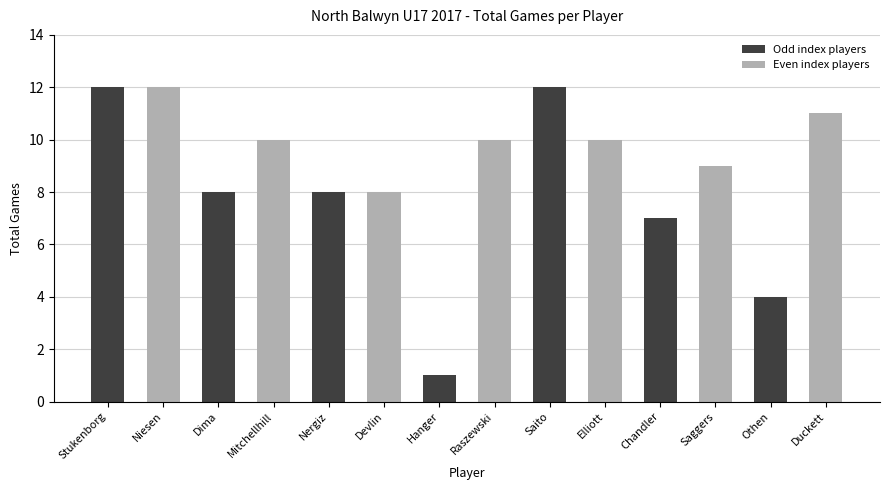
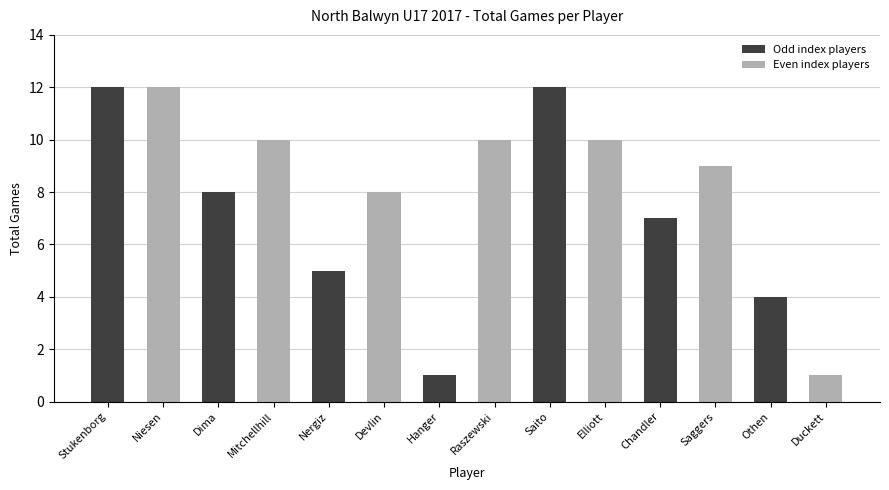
  {
    "Stukenborg": 12,
    "Niesen": 12,
    "Dima": 8,
    "Mitchellhill": 10,
-   "Nergiz": 8,
+   "Nergiz": 5,
    "Devlin": 8,
    "Hanger": 1,
    "Raszewski": 10,
    "Saito": 12,
    "Elliott": 10,
    "Chandler": 7,
    "Saggers": 9,
    "Othen": 4,
-   "Duckett": 11
+   "Duckett": 1
  }
